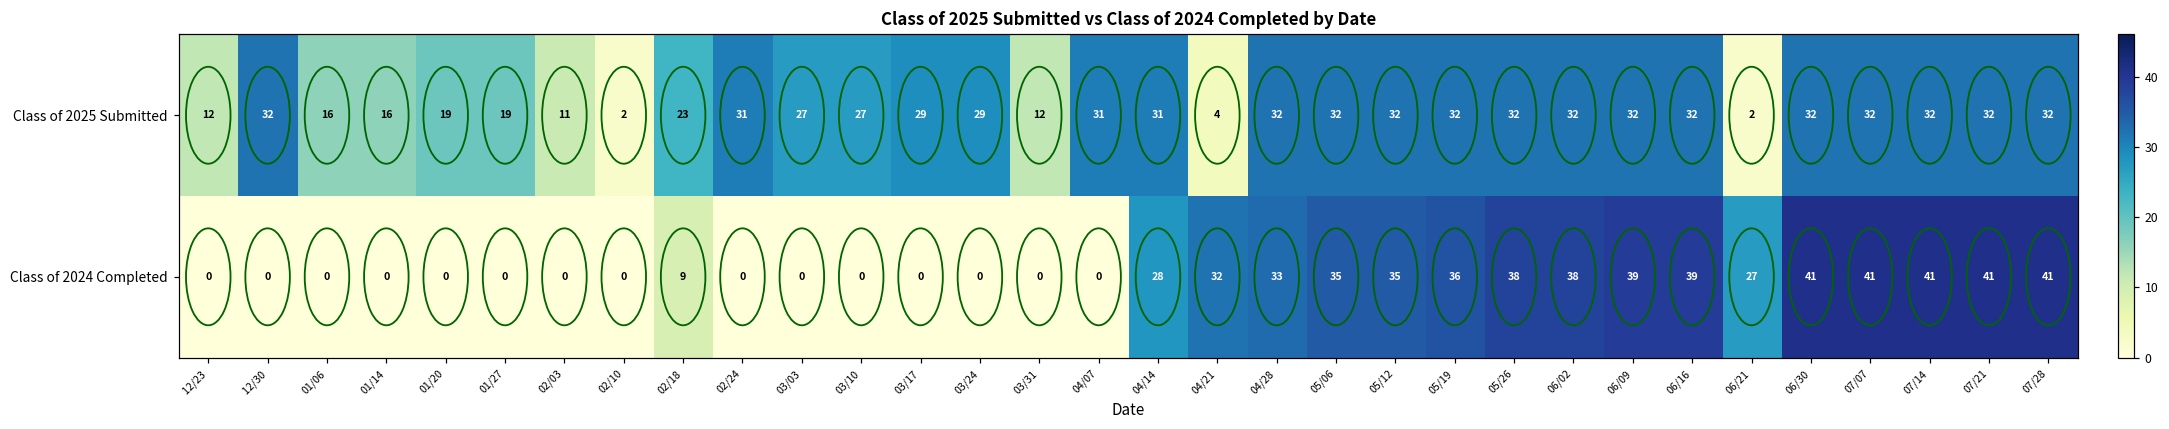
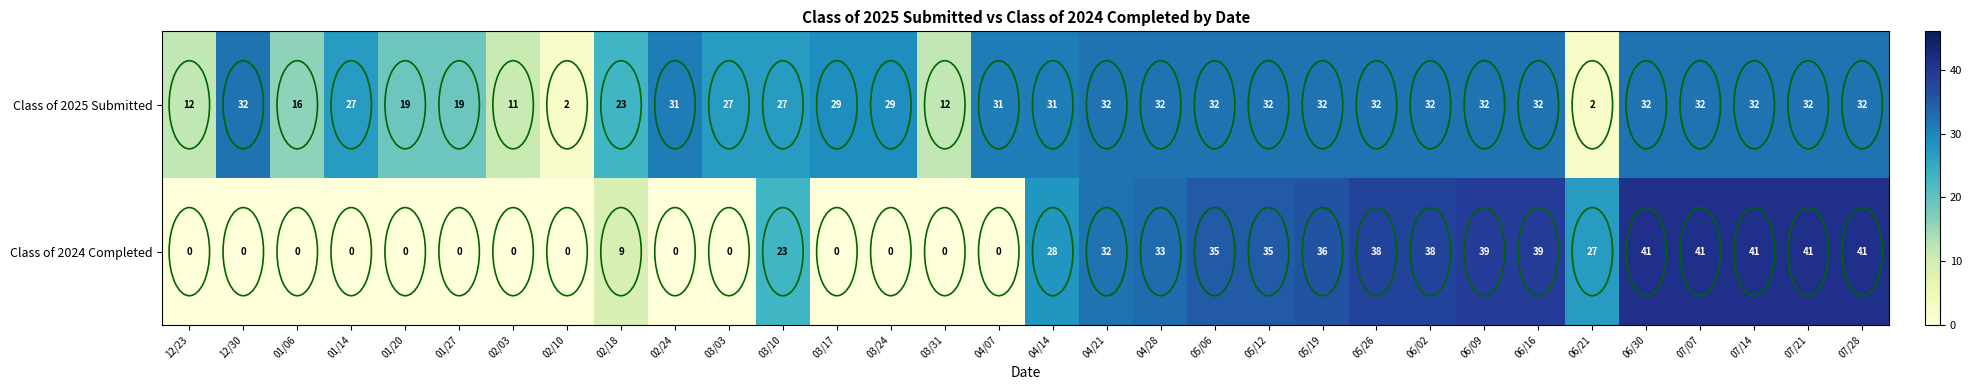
  {
    "Class of 2025 Submitted": {
      "12/23": 12,
      "12/30": 32,
      "01/06": 16,
-     "01/14": 16,
+     "01/14": 27,
      "01/20": 19,
      "01/27": 19,
      "02/03": 11,
      "02/10": 2,
      "02/18": 23,
      "02/24": 31,
      "03/03": 27,
      "03/10": 27,
      "03/17": 29,
      "03/24": 29,
      "03/31": 12,
      "04/07": 31,
      "04/14": 31,
-     "04/21": 4,
+     "04/21": 32,
      "04/28": 32,
      "05/06": 32,
      "05/12": 32,
      "05/19": 32,
      "05/26": 32,
      "06/02": 32,
      "06/09": 32,
      "06/16": 32,
      "06/21": 2,
      "06/30": 32,
      "07/07": 32,
      "07/14": 32,
      "07/21": 32,
      "07/28": 32
    },
    "Class of 2024 Completed": {
      "12/23": 0,
      "12/30": 0,
      "01/06": 0,
      "01/14": 0,
      "01/20": 0,
      "01/27": 0,
      "02/03": 0,
      "02/10": 0,
      "02/18": 9,
      "02/24": 0,
      "03/03": 0,
-     "03/10": 0,
+     "03/10": 23,
      "03/17": 0,
      "03/24": 0,
      "03/31": 0,
      "04/07": 0,
      "04/14": 28,
      "04/21": 32,
      "04/28": 33,
      "05/06": 35,
      "05/12": 35,
      "05/19": 36,
      "05/26": 38,
      "06/02": 38,
      "06/09": 39,
      "06/16": 39,
      "06/21": 27,
      "06/30": 41,
      "07/07": 41,
      "07/14": 41,
      "07/21": 41,
      "07/28": 41
    }
  }
